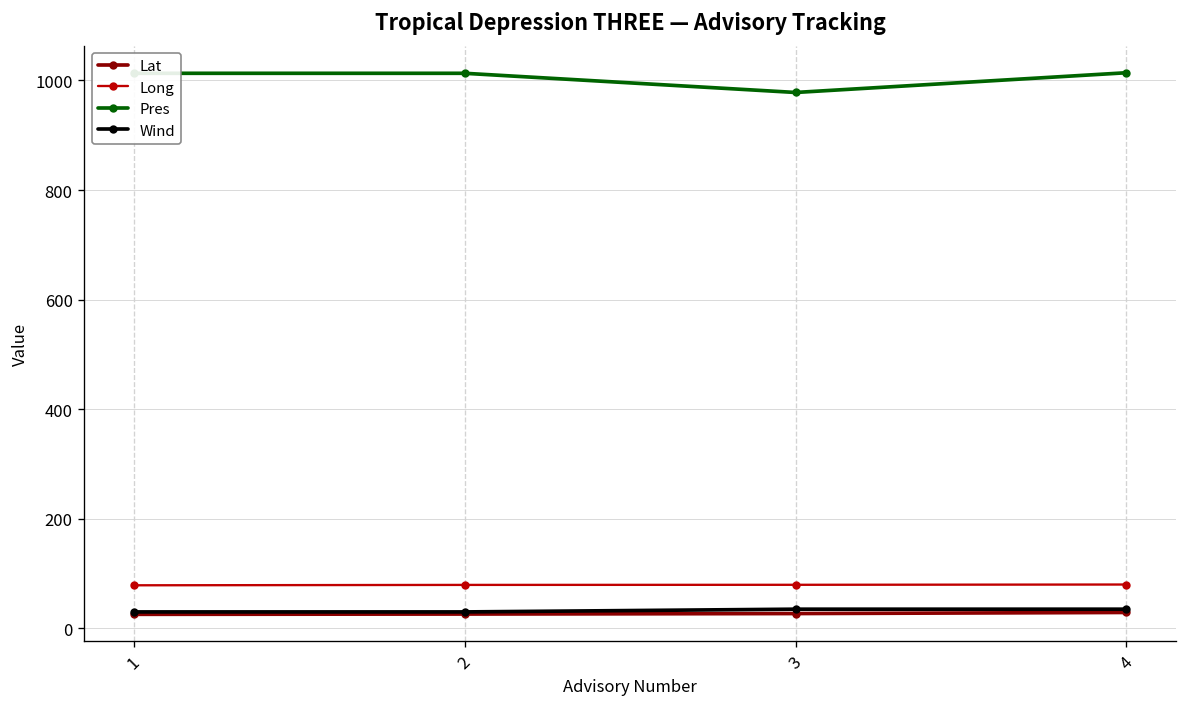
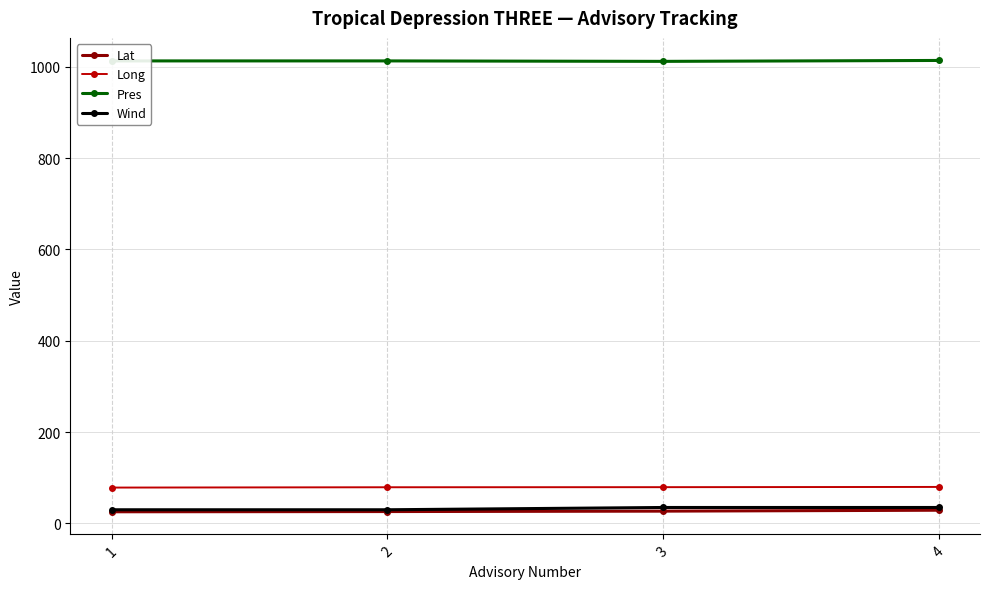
  {
    "Pres": {
      "2": 1010,
-     "3": 980,
+     "3": 1010,
      "4": 1010
    },
    "Wind": {
      "3": 40,
      "4": 40
    }
  }
